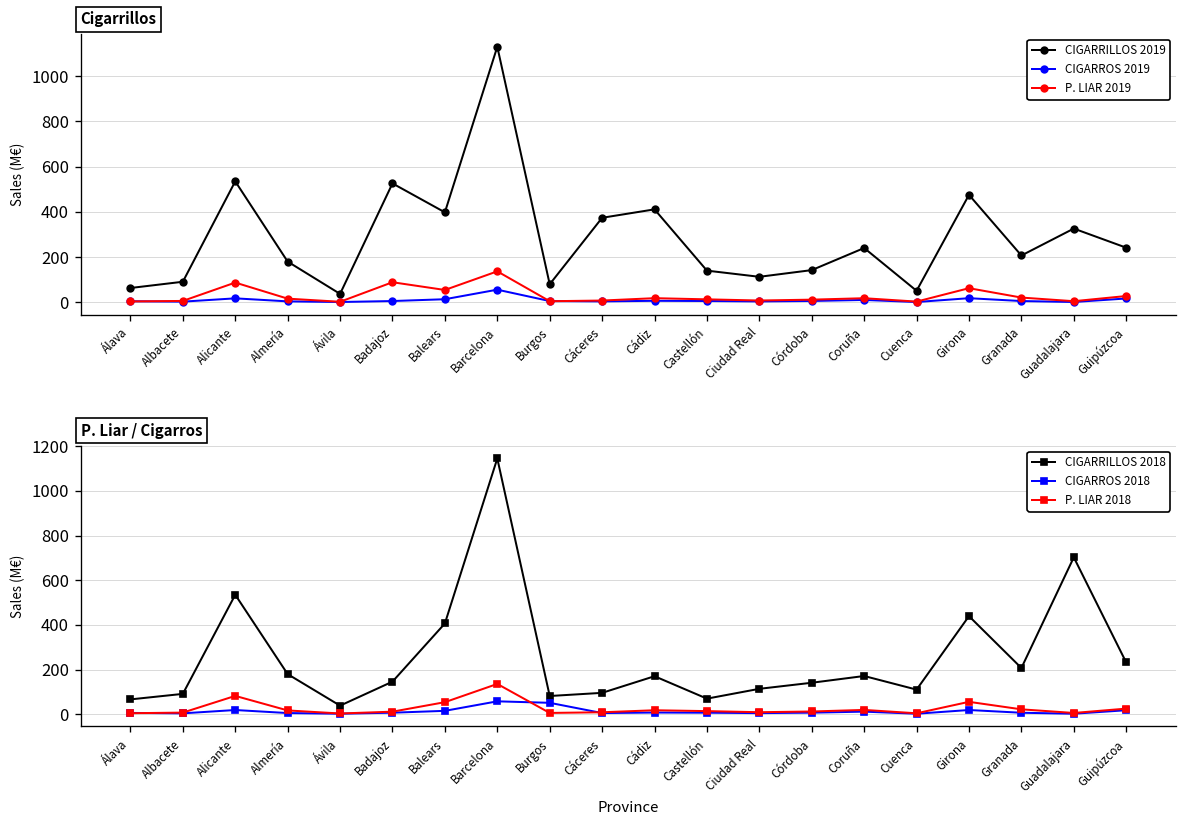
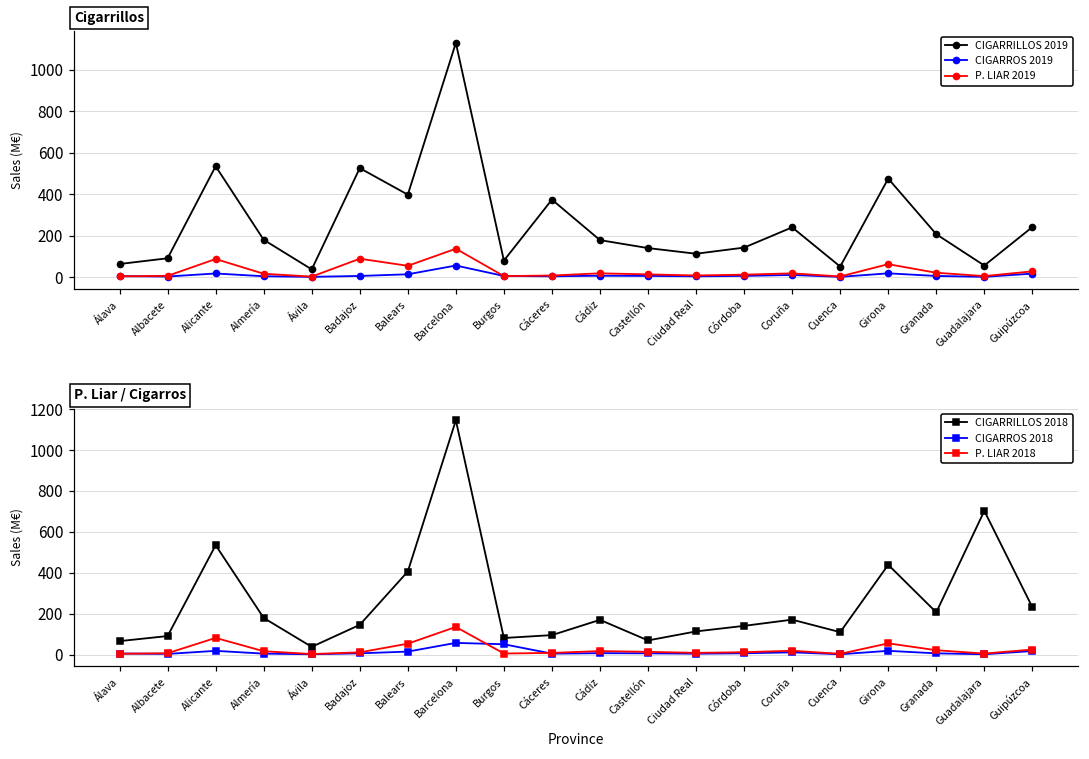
  {
    "Cigarrillos": {
      "CIGARRILLOS 2019": {
        "Álava": 60,
        "Albacete": 90,
        "Alicante": 540,
        "Almería": 180,
        "Ávila": 40,
        "Badajoz": 530,
        "Balears": 400,
        "Barcelona": 1130,
        "Burgos": 80,
        "Cáceres": 370,
-       "Cádiz": 410,
+       "Cádiz": 180,
        "Castellón": 140,
        "Ciudad Real": 110,
        "Córdoba": 140,
        "Coruña": 240,
        "Cuenca": 50,
        "Girona": 480,
        "Granada": 210,
-       "Guadalajara": 330,
+       "Guadalajara": 60,
        "Guipúzcoa": 240
      },
      "CIGARROS 2019": {
        "Alicante": 20,
        "Badajoz": 10,
        "Balears": 10,
        "Barcelona": 60,
        "Girona": 20,
        "Granada": 10
      },
      "P. LIAR 2019": {
        "Alicante": 90,
        "Badajoz": 90,
        "Balears": 60,
        "Barcelona": 140,
        "Girona": 60,
        "Granada": 20
      }
    },
    "P. Liar / Cigarros": {
      "CIGARRILLOS 2018": {
        "Álava": 70,
        "Albacete": 90,
        "Alicante": 530,
        "Almería": 180,
        "Ávila": 40,
        "Badajoz": 150,
        "Balears": 410,
        "Barcelona": 1150,
        "Burgos": 80,
        "Cáceres": 100,
        "Cádiz": 170,
        "Castellón": 70,
        "Ciudad Real": 110,
        "Córdoba": 140,
        "Coruña": 170,
        "Cuenca": 110,
        "Girona": 440,
        "Granada": 210,
        "Guadalajara": 700,
        "Guipúzcoa": 230
      },
      "CIGARROS 2018": {
        "Alicante": 20,
        "Balears": 10,
        "Barcelona": 60,
        "Burgos": 50,
        "Girona": 20,
        "Granada": 10
      },
      "P. LIAR 2018": {
        "Alicante": 80,
        "Balears": 50,
        "Barcelona": 140,
        "Burgos": 10,
        "Girona": 60,
        "Granada": 20
      }
    }
  }
